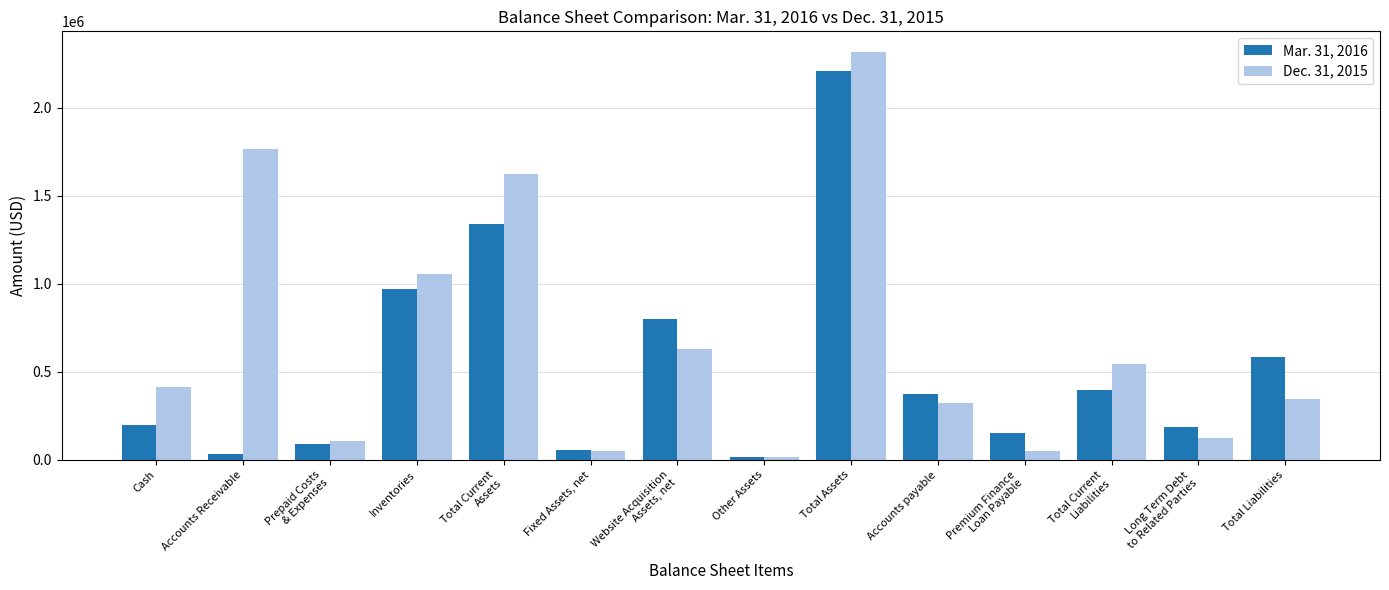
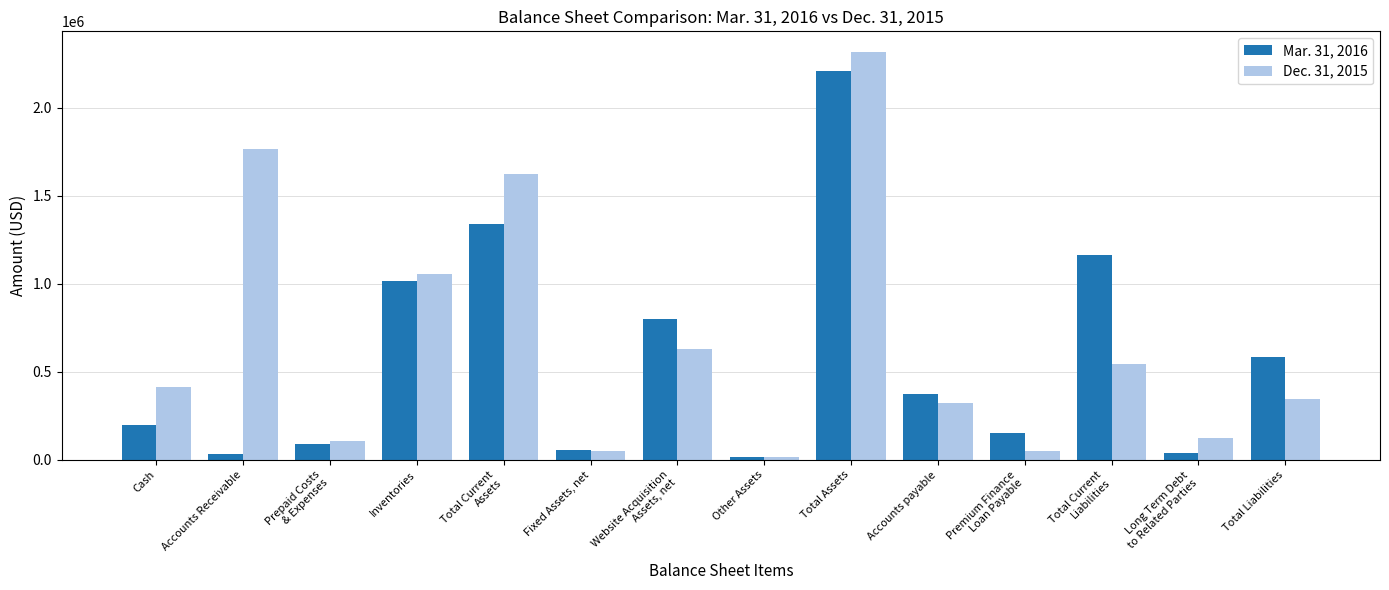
  {
    "Mar. 31, 2016": {
      "Cash": 200000,
      "Accounts Receivable": 30000,
      "Prepaid Costs & Expenses": 90000,
-     "Inventories": 970000,
+     "Inventories": 1020000,
      "Total Current Assets": 1340000,
      "Fixed Assets, net": 50000,
      "Website Acquisition Assets, net": 800000,
      "Other Assets": 20000,
      "Total Assets": 2210000,
      "Accounts payable": 370000,
      "Premium Finance Loan Payable": 150000,
-     "Total Current Liabilities": 400000,
-     "Long Term Debt to Related Parties": 190000,
+     "Total Current Liabilities": 1160000,
+     "Long Term Debt to Related Parties": 40000,
      "Total Liabilities": 590000
    },
    "Dec. 31, 2015": {
      "Cash": 420000,
      "Accounts Receivable": 1770000,
      "Prepaid Costs & Expenses": 110000,
      "Inventories": 1050000,
      "Total Current Assets": 1620000,
      "Fixed Assets, net": 50000,
      "Website Acquisition Assets, net": 630000,
      "Other Assets": 20000,
      "Total Assets": 2320000,
      "Accounts payable": 320000,
      "Premium Finance Loan Payable": 50000,
      "Total Current Liabilities": 550000,
      "Long Term Debt to Related Parties": 120000,
      "Total Liabilities": 350000
    }
  }
